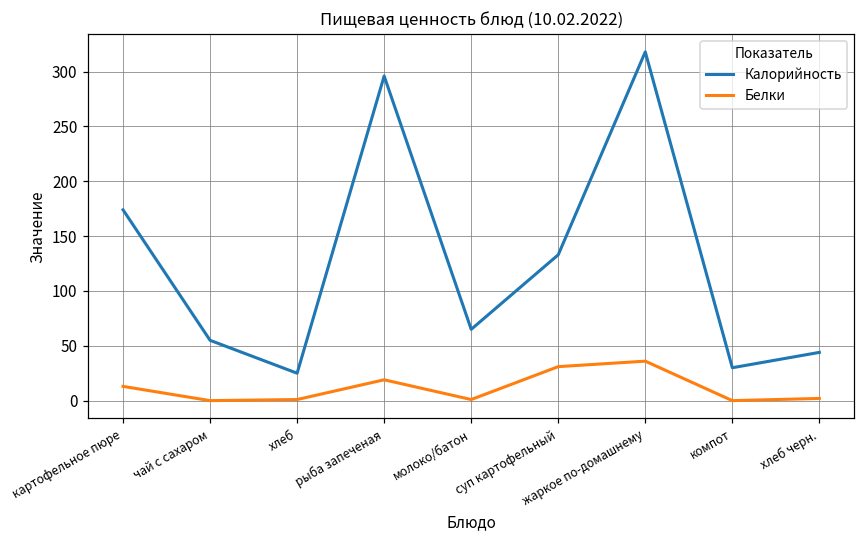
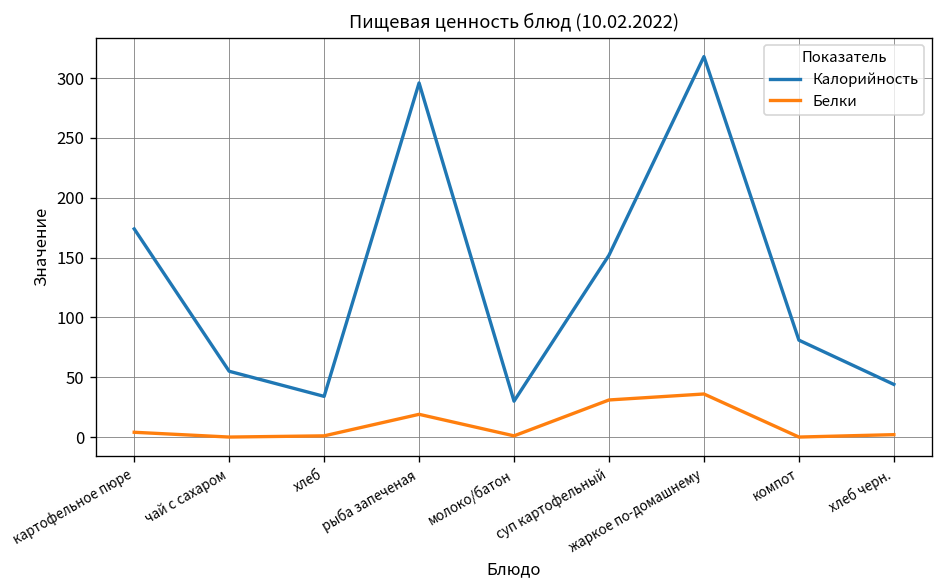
  {
    "Калорийность": {
      "картофельное пюре": 170,
      "чай с сахаром": 60,
-     "хлеб": 25,
+     "хлеб": 34,
      "рыба запеченая": 300,
-     "молоко/батон": 70,
-     "суп картофельный": 130,
+     "молоко/батон": 30,
+     "суп картофельный": 150,
      "жаркое по-домашнему": 320,
-     "компот": 30,
+     "компот": 80,
      "хлеб черн.": 40
    },
    "Белки": {
-     "картофельное пюре": 10,
+     "картофельное пюре": 0,
      "чай с сахаром": 0,
      "хлеб": 0,
      "рыба запеченая": 20,
      "молоко/батон": 0,
      "суп картофельный": 30,
      "жаркое по-домашнему": 40,
      "компот": 0,
      "хлеб черн.": 0
    }
  }
